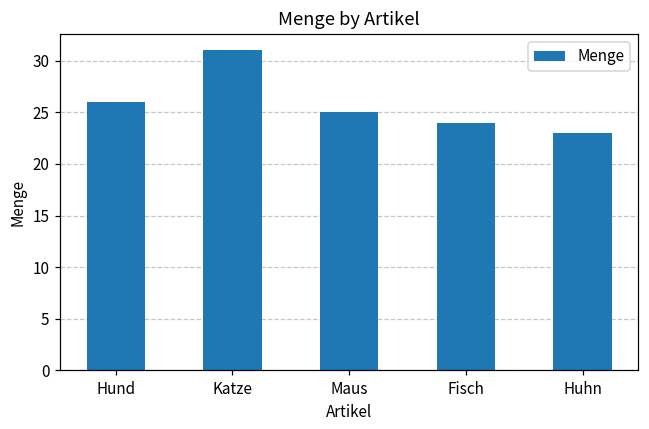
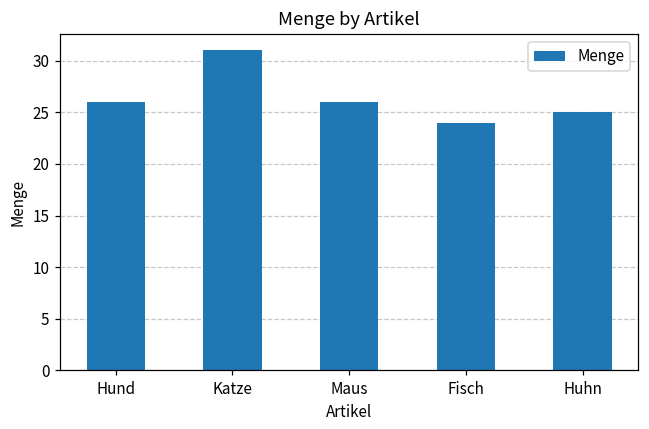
  {
    "Hund": 26,
    "Katze": 31,
-   "Maus": 25,
+   "Maus": 26,
    "Fisch": 24,
-   "Huhn": 23
+   "Huhn": 25
  }
